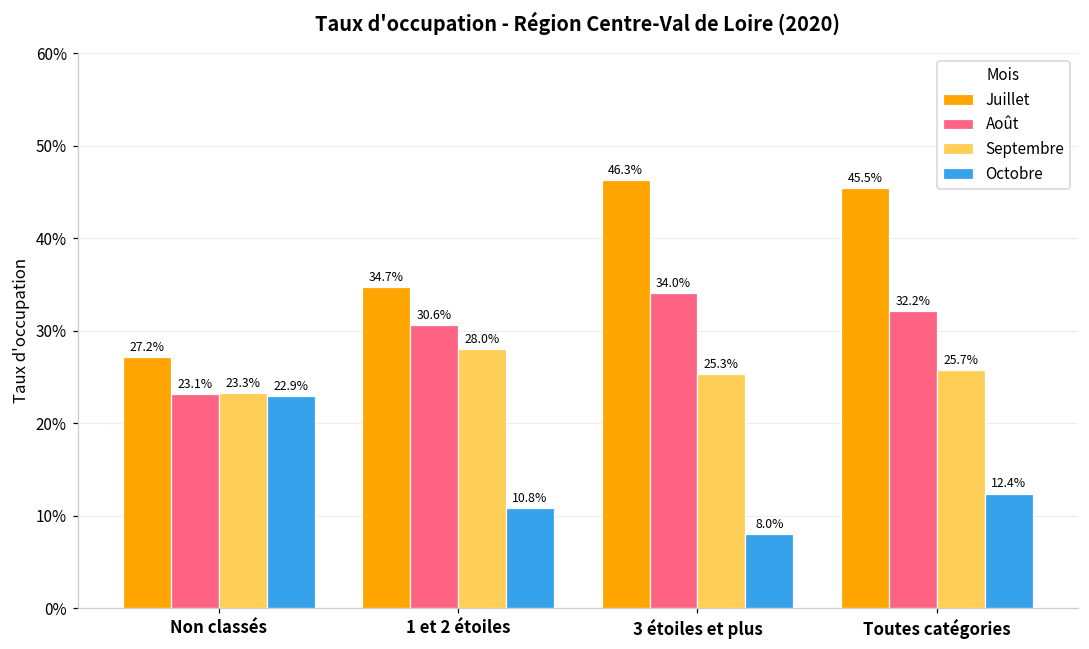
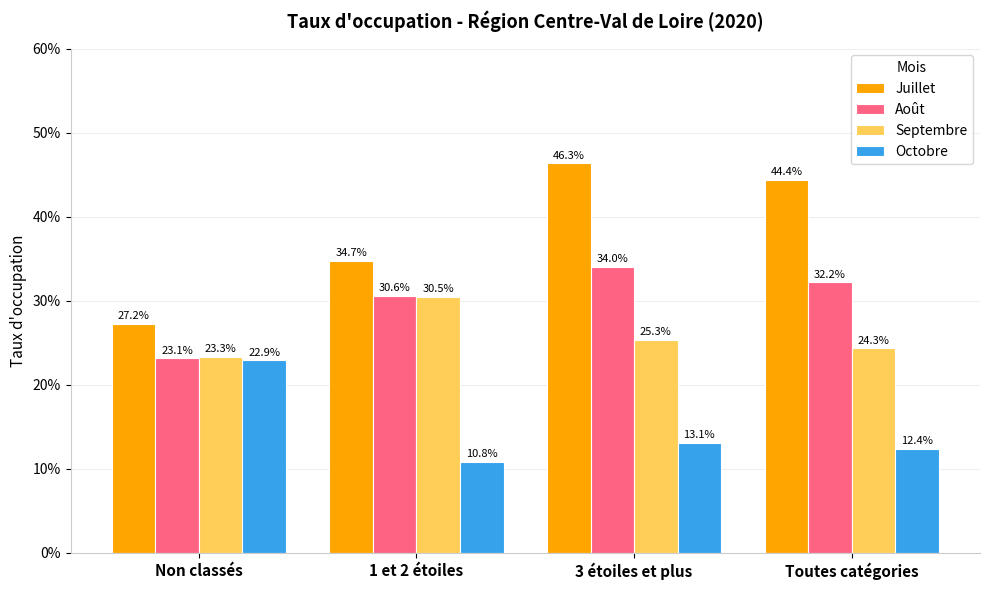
  {
    "Juillet": {
      "Non classés": "27.2%",
      "1 et 2 étoiles": "34.7%",
      "3 étoiles et plus": "46.3%",
-     "Toutes catégories": "45.5%"
+     "Toutes catégories": "44.4%"
    },
    "Août": {
      "Non classés": "23.1%",
      "1 et 2 étoiles": "30.6%",
      "3 étoiles et plus": "34.0%",
      "Toutes catégories": "32.2%"
    },
    "Septembre": {
      "Non classés": "23.3%",
-     "1 et 2 étoiles": "28.0%",
+     "1 et 2 étoiles": "30.5%",
      "3 étoiles et plus": "25.3%",
-     "Toutes catégories": "25.7%"
+     "Toutes catégories": "24.3%"
    },
    "Octobre": {
      "Non classés": "22.9%",
      "1 et 2 étoiles": "10.8%",
-     "3 étoiles et plus": "8.0%",
+     "3 étoiles et plus": "13.1%",
      "Toutes catégories": "12.4%"
    }
  }
